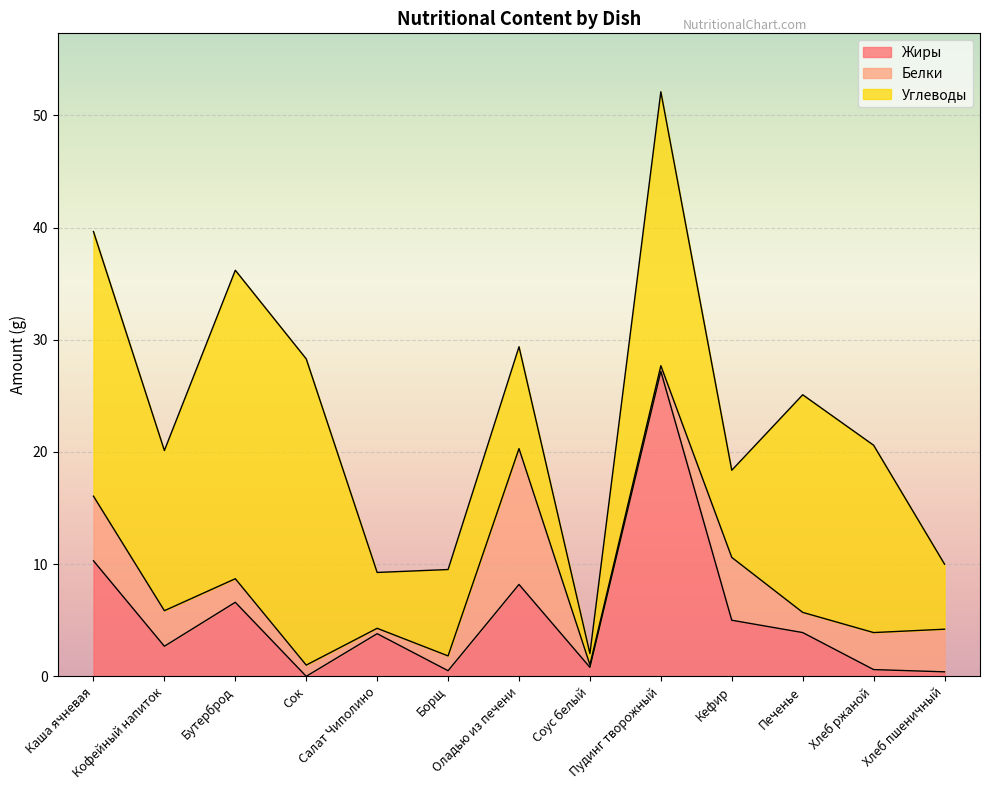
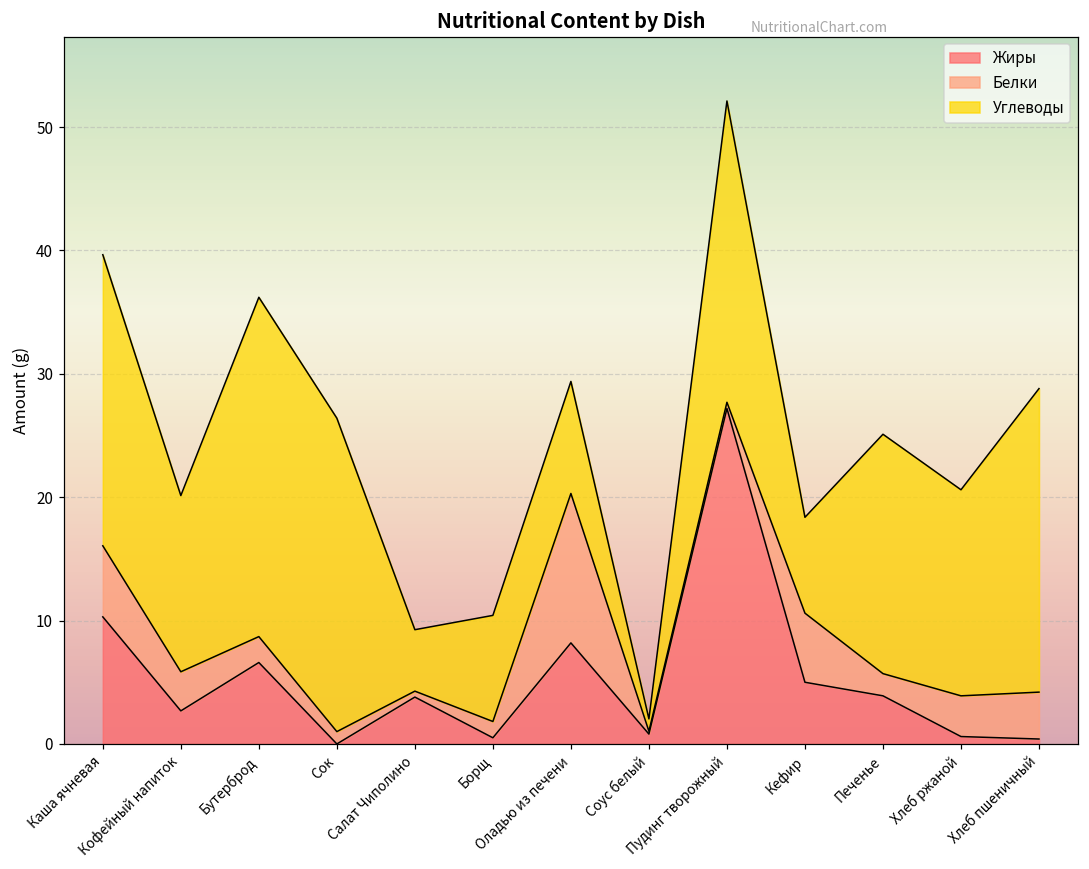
  {
    "Углеводы": {
      "Каша ячневая": 23.6,
      "Кофейный напиток": 14.3,
      "Бутерброд": 27.5,
-     "Сок": 27.3,
+     "Сок": 25.4,
      "Салат Чиполино": 5.0,
-     "Борщ": 7.7,
+     "Борщ": 8.6,
      "Оладью из печени": 9.1,
      "Соус белый": 1.0,
      "Пудинг творожный": 24.4,
      "Кефир": 7.8,
      "Печенье": 19.4,
      "Хлеб ржаной": 16.7,
-     "Хлеб пшеничный": 5.8
+     "Хлеб пшеничный": 24.6
    }
  }
